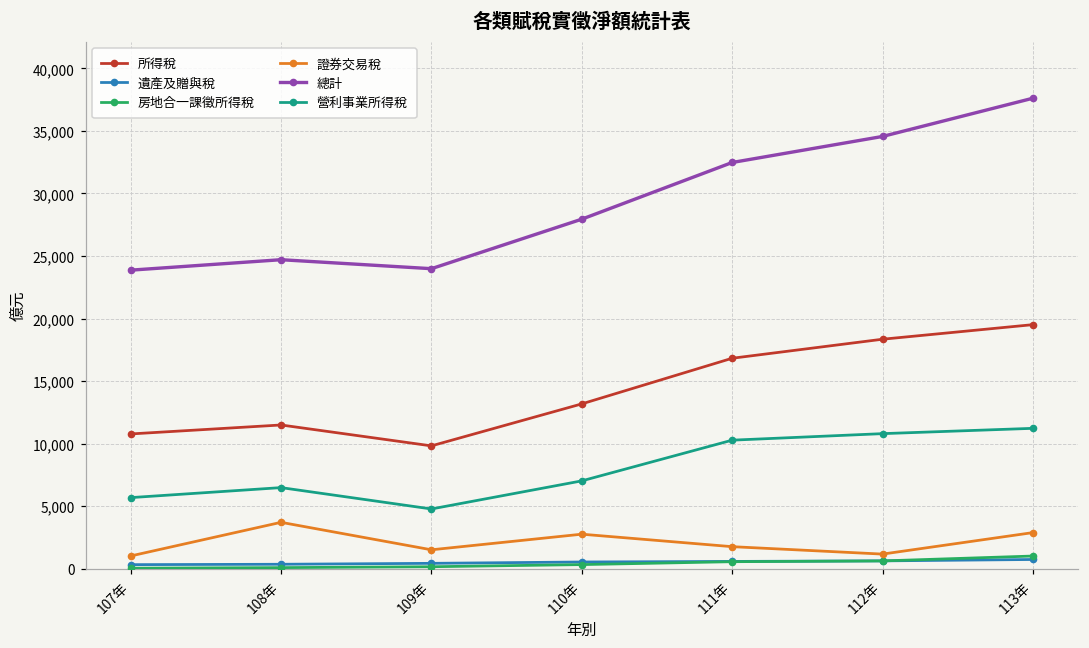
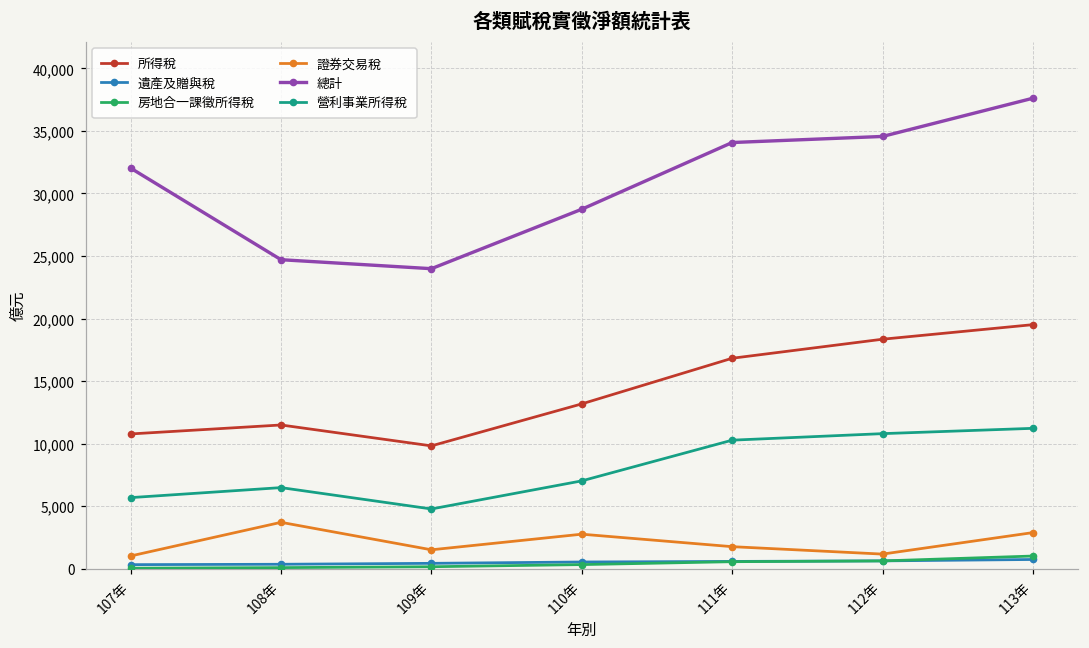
  {
    "所得稅": {
      "107年": "10,800",
      "108年": "11,500",
      "109年": "9,800",
      "110年": "13,200",
      "111年": "16,800",
      "112年": "18,300",
      "113年": "19,500"
    },
    "遺產及贈與稅": {
      "107年": "300",
      "108年": "300",
      "109年": "400",
      "113年": "700"
    },
    "證券交易稅": {
      "107年": "1,000",
      "108年": "3,700",
      "109年": "1,500",
      "110年": "2,800",
      "111年": "1,800",
      "112年": "1,200",
      "113年": "2,900"
    },
    "總計": {
-     "107年": "23,900",
+     "107年": "32,000",
      "108年": "24,700",
      "109年": "24,000",
-     "110年": "27,900",
-     "111年": "32,500",
+     "110年": "28,700",
+     "111年": "34,100",
      "112年": "34,600",
      "113年": "37,600"
    }
  }
